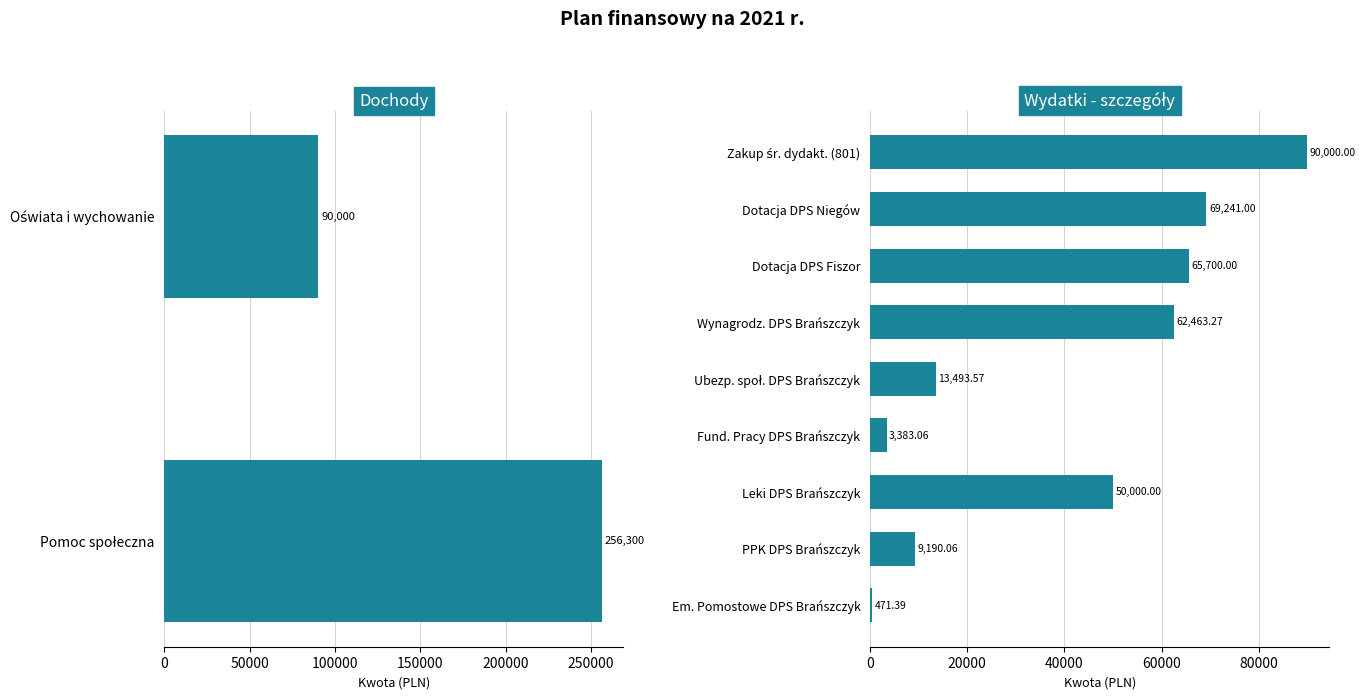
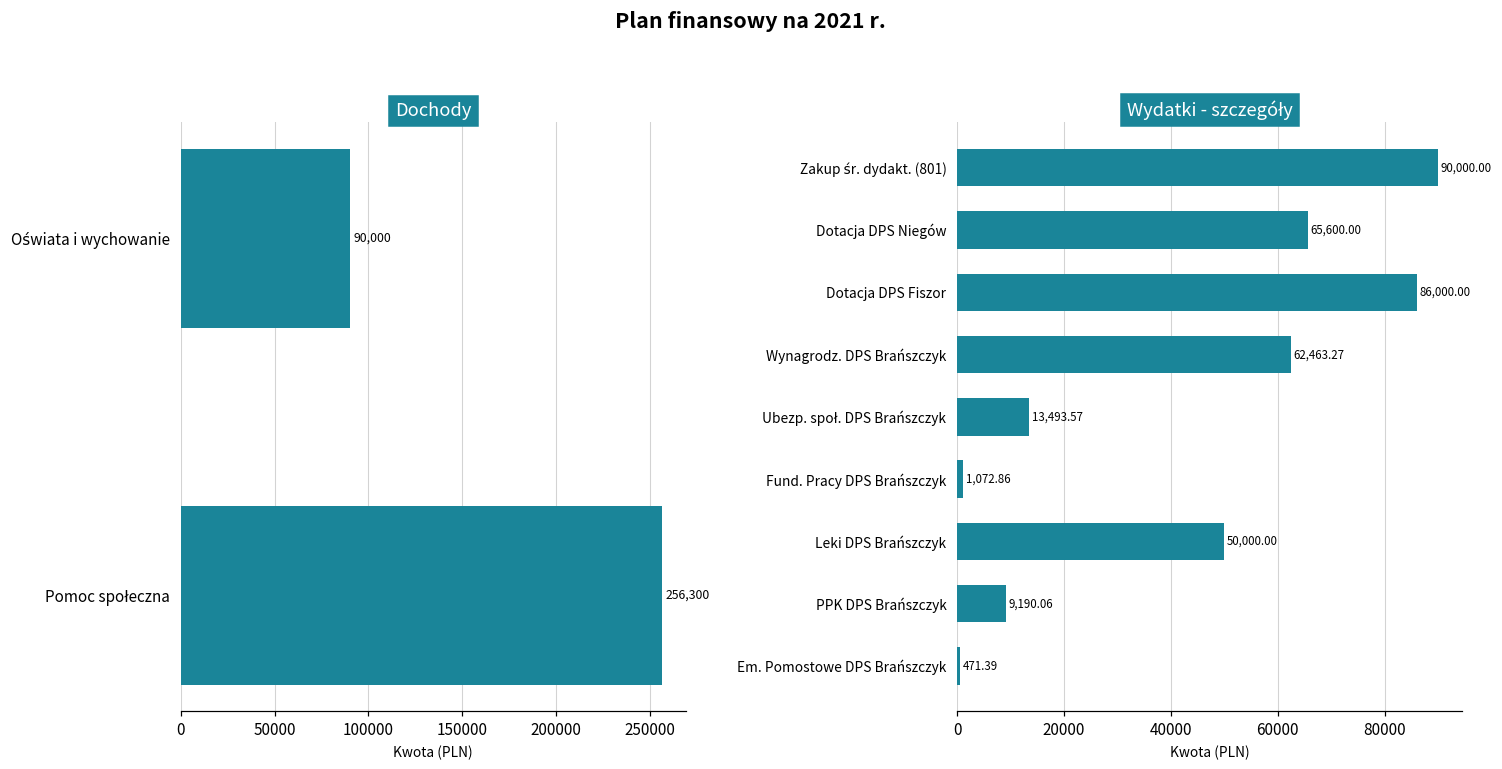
  {
    "Dochody": {
      "Oświata i wychowanie": "90,000",
      "Pomoc społeczna": "256,300"
    },
    "Wydatki - szczegóły": {
      "Zakup śr. dydakt. (801)": "90,000.00",
-     "Dotacja DPS Niegów": "69,241.00",
-     "Dotacja DPS Fiszor": "65,700.00",
+     "Dotacja DPS Niegów": "65,600.00",
+     "Dotacja DPS Fiszor": "86,000.00",
      "Wynagrodz. DPS Brańszczyk": "62,463.27",
      "Ubezp. społ. DPS Brańszczyk": "13,493.57",
-     "Fund. Pracy DPS Brańszczyk": "3,383.06",
+     "Fund. Pracy DPS Brańszczyk": "1,072.86",
      "Leki DPS Brańszczyk": "50,000.00",
      "PPK DPS Brańszczyk": "9,190.06",
      "Em. Pomostowe DPS Brańszczyk": "471.39"
    }
  }
